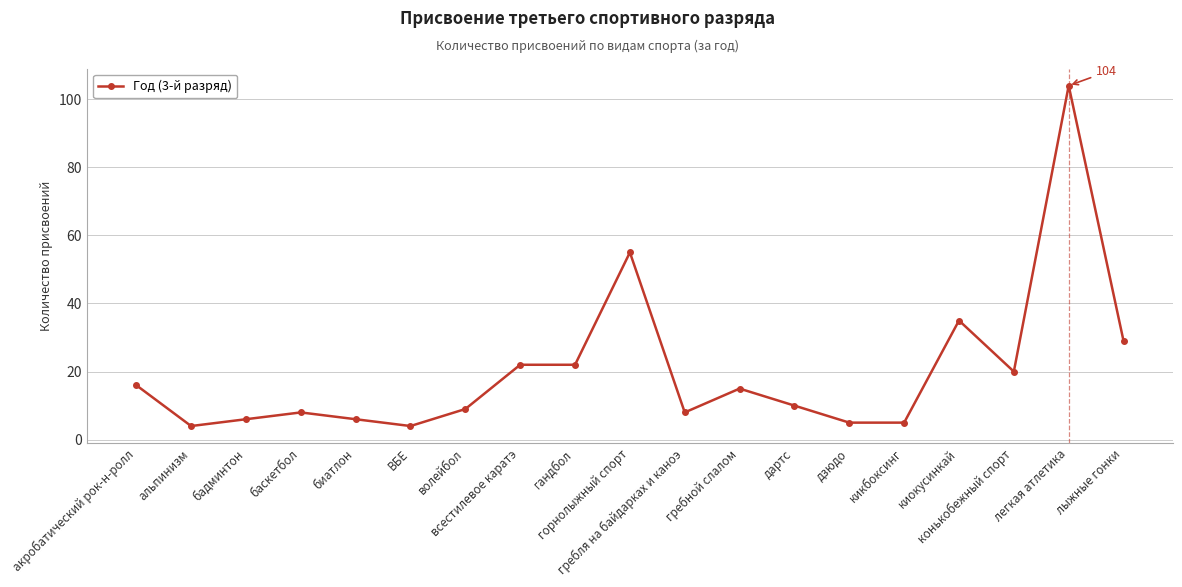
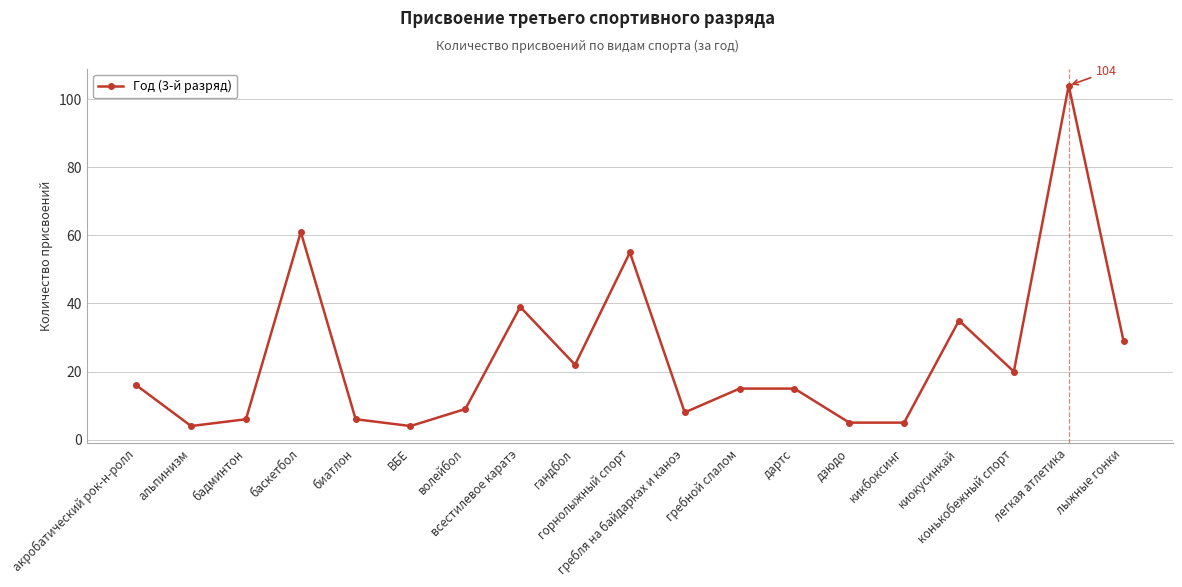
  {
    "акробатический рок-н-ролл": 16,
    "альпинизм": 4,
    "бадминтон": 6,
-   "баскетбол": 8,
+   "баскетбол": 61,
    "биатлон": 6,
    "ВБЕ": 4,
    "волейбол": 9,
-   "всестилевое каратэ": 22,
+   "всестилевое каратэ": 39,
    "гандбол": 22,
    "горнолыжный спорт": 55,
    "гребля на байдарках и каноэ": 8,
    "гребной слалом": 15,
-   "дартс": 10,
+   "дартс": 15,
    "дзюдо": 5,
    "кикбоксинг": 5,
    "киокусинкай": 35,
    "конькобежный спорт": 20,
    "лыжные гонки": 29
  }
